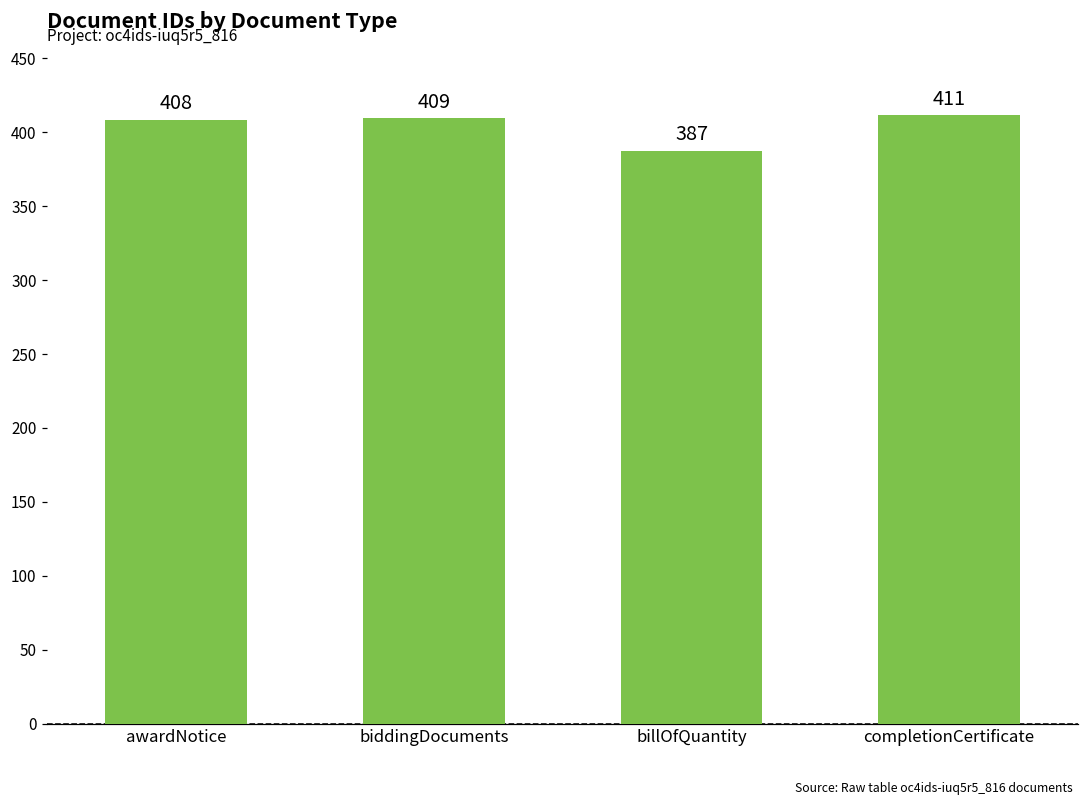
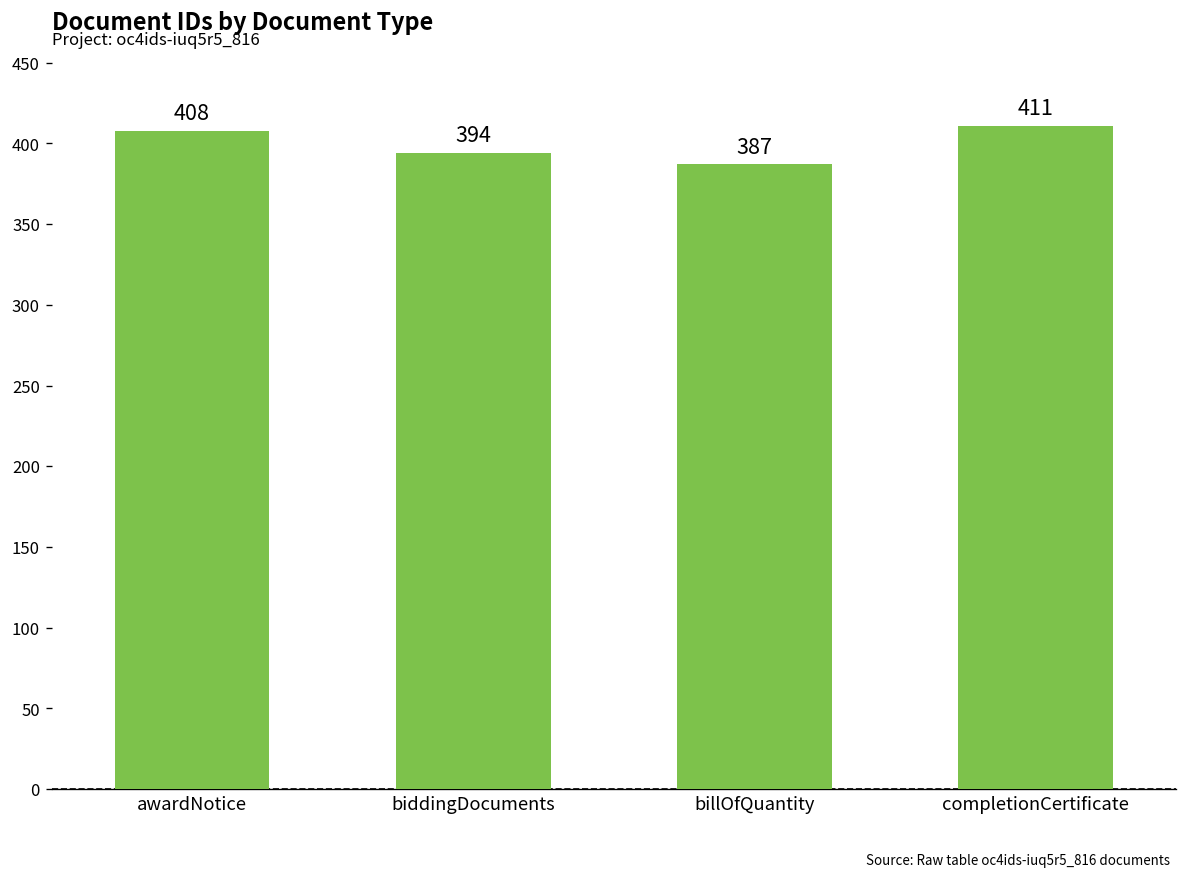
  {
    "awardNotice": 408,
-   "biddingDocuments": 409,
+   "biddingDocuments": 394,
    "billOfQuantity": 387,
    "completionCertificate": 411
  }
